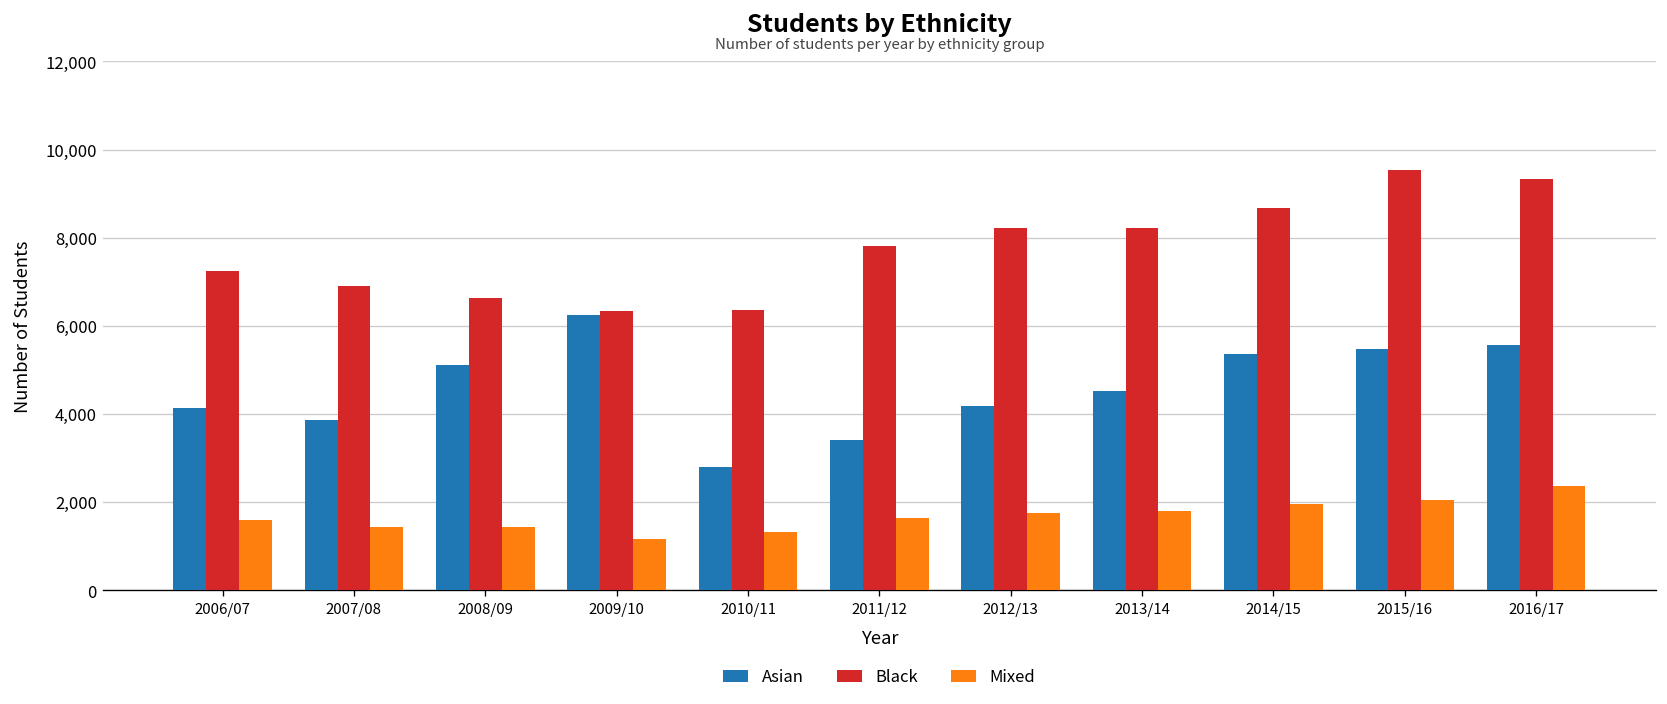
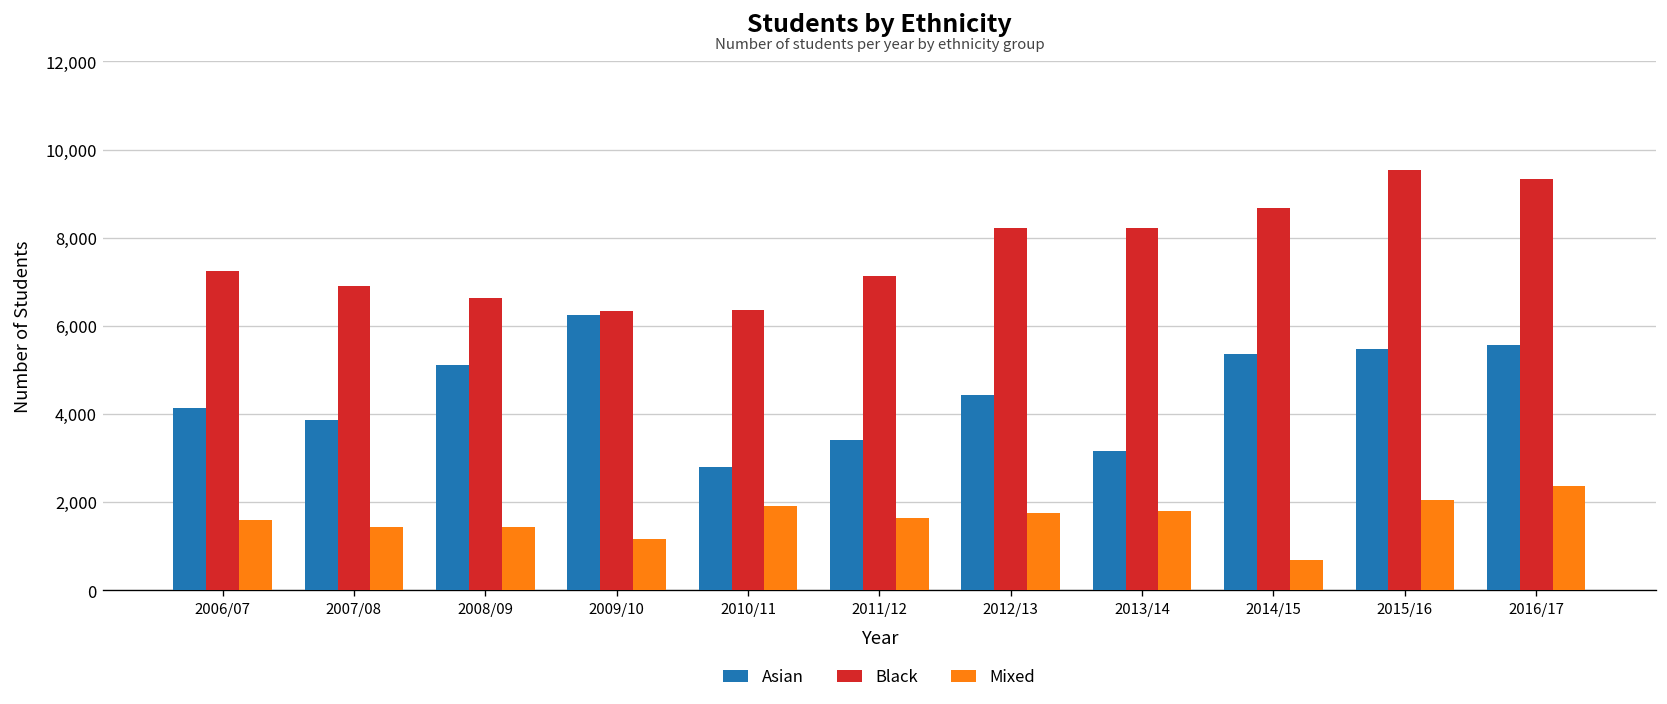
  {
    "Asian": {
      "2006/07": "4,100",
      "2007/08": "3,900",
      "2008/09": "5,100",
      "2009/10": "6,200",
      "2010/11": "2,800",
      "2011/12": "3,400",
-     "2012/13": "4,200",
-     "2013/14": "4,500",
+     "2012/13": "4,400",
+     "2013/14": "3,100",
      "2014/15": "5,400",
      "2015/16": "5,500",
      "2016/17": "5,600"
    },
    "Black": {
      "2006/07": "7,300",
      "2007/08": "6,900",
      "2008/09": "6,600",
      "2009/10": "6,300",
      "2010/11": "6,400",
-     "2011/12": "7,800",
+     "2011/12": "7,100",
      "2012/13": "8,200",
      "2013/14": "8,200",
      "2014/15": "8,700",
      "2015/16": "9,500",
      "2016/17": "9,300"
    },
    "Mixed": {
      "2006/07": "1,600",
      "2007/08": "1,400",
      "2008/09": "1,400",
      "2009/10": "1,200",
-     "2010/11": "1,300",
+     "2010/11": "1,900",
      "2011/12": "1,600",
      "2012/13": "1,700",
      "2013/14": "1,800",
-     "2014/15": "2,000",
+     "2014/15": "700",
      "2015/16": "2,000",
      "2016/17": "2,400"
    }
  }
